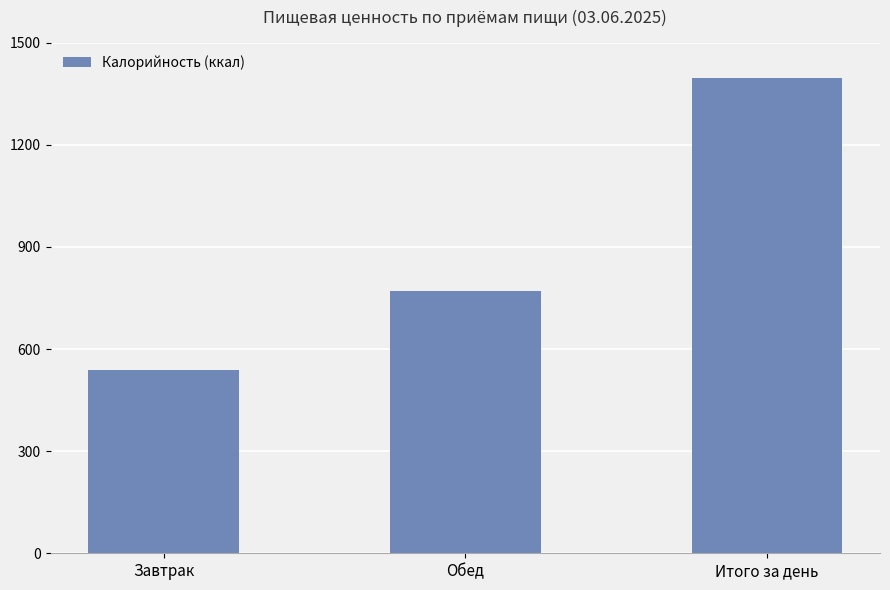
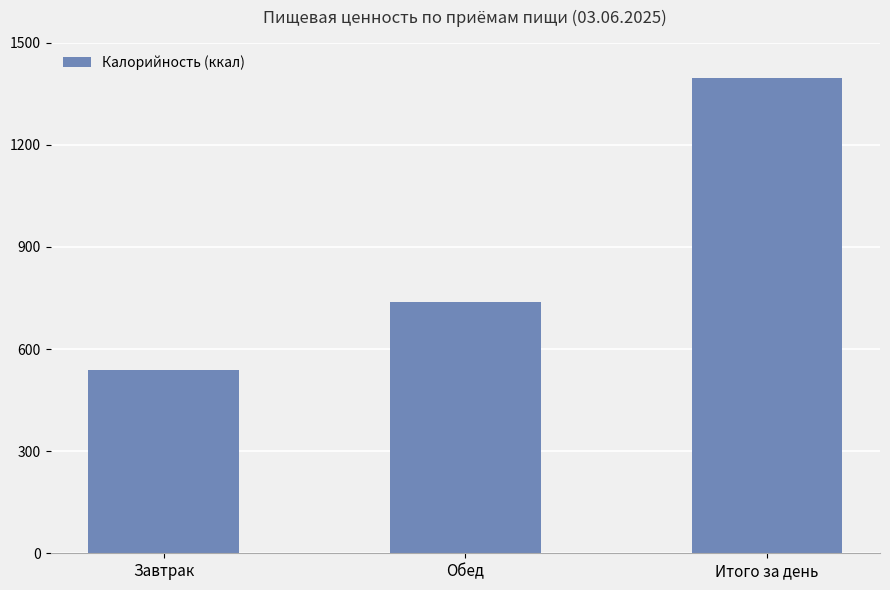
  {
    "Завтрак": 540,
-   "Обед": 770,
+   "Обед": 740,
    "Итого за день": 1400
  }
